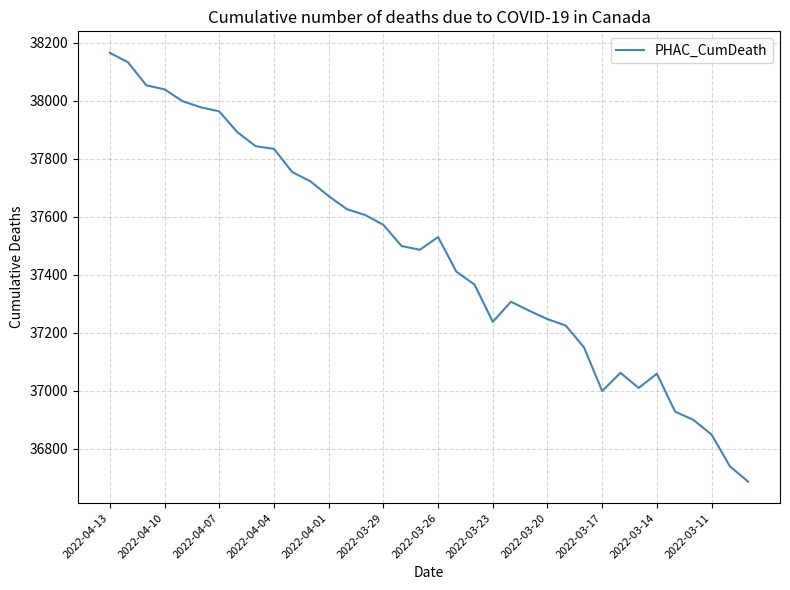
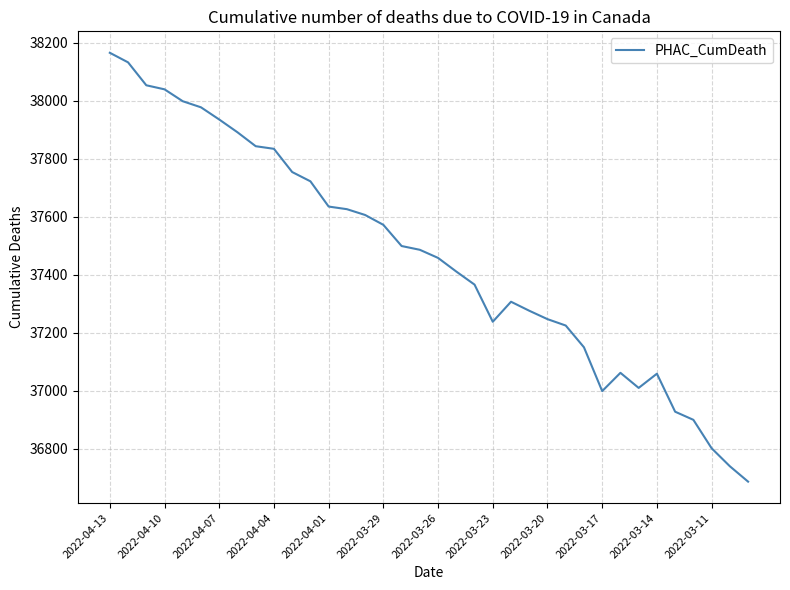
  {
    "2022-04-13": 38170,
    "2022-04-10": 38040,
-   "2022-04-07": 37960,
+   "2022-04-07": 37940,
    "2022-04-04": 37830,
-   "2022-04-01": 37670,
+   "2022-04-01": 37640,
    "2022-03-29": 37570,
-   "2022-03-26": 37530,
+   "2022-03-26": 37460,
    "2022-03-23": 37240,
    "2022-03-20": 37250,
    "2022-03-17": 37000,
    "2022-03-14": 37060,
-   "2022-03-11": 36850
+   "2022-03-11": 36800
  }
